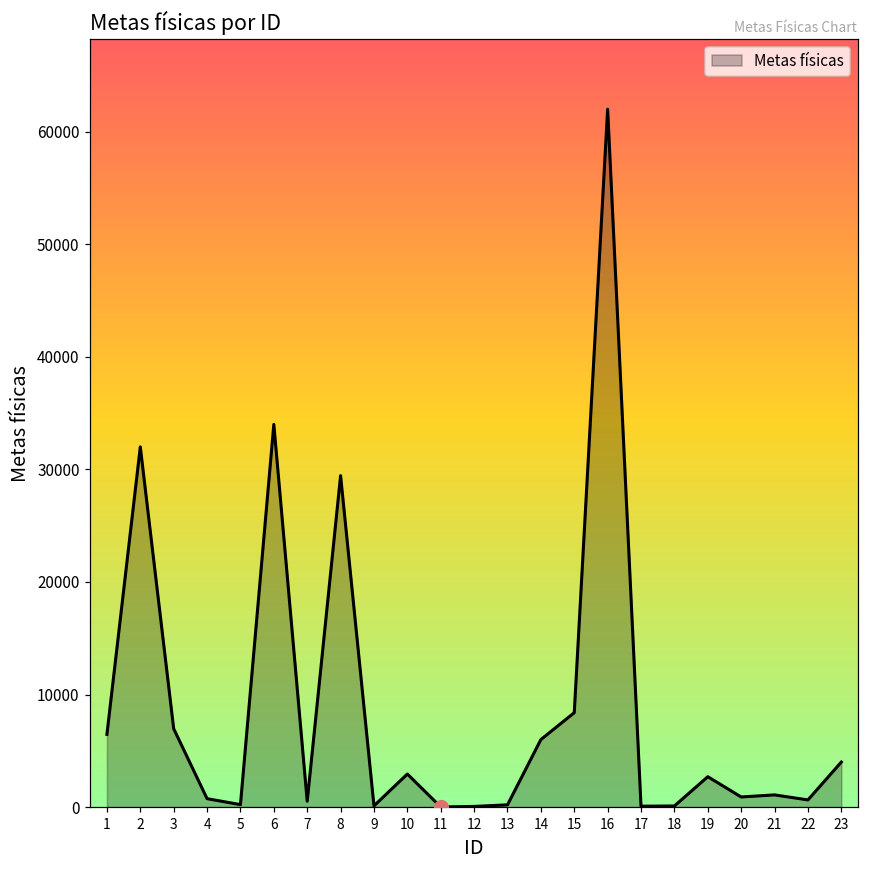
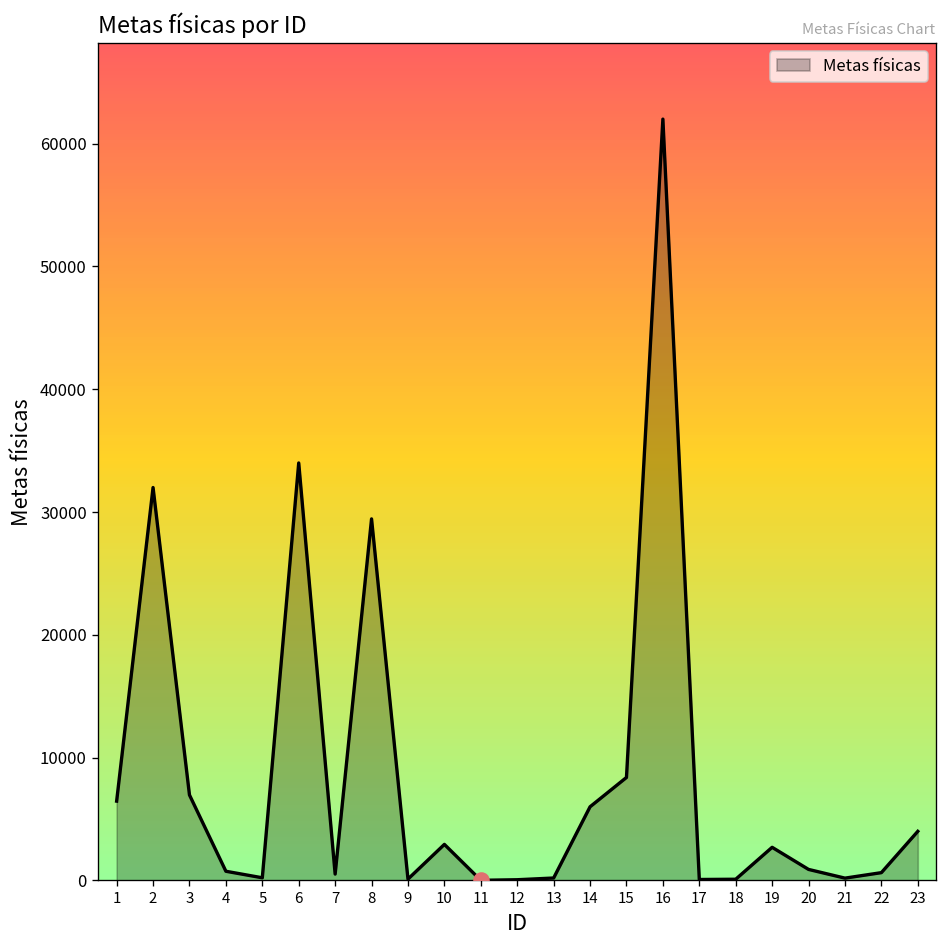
  {
    "Metas físicas": {
      "1": 6500,
      "2": 32000,
      "3": 7000,
      "4": 800,
      "5": 200,
      "6": 34000,
      "7": 500,
      "8": 29400,
      "9": 100,
      "10": 2900,
      "12": 100,
      "13": 200,
      "14": 6000,
      "15": 8400,
      "16": 62000,
      "17": 100,
      "18": 100,
      "19": 2700,
      "20": 900,
-     "21": 1100,
+     "21": 200,
      "22": 600,
      "23": 4000
    }
  }
